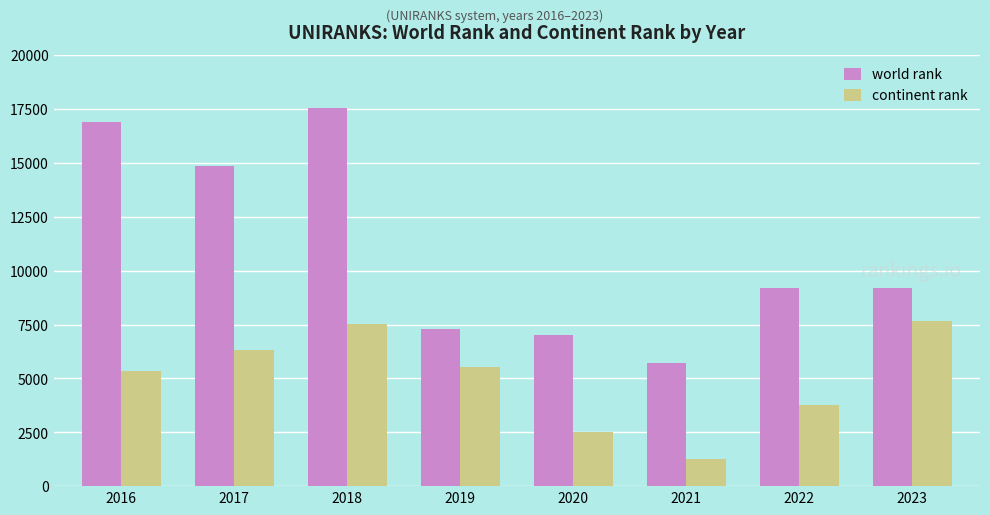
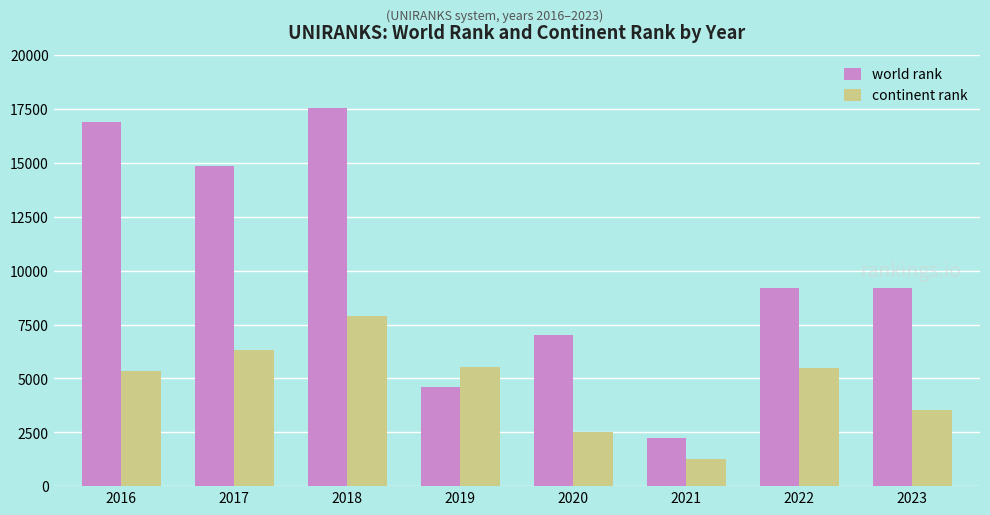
  {
    "world rank": {
      "2016": 16900,
      "2017": 14900,
      "2018": 17500,
-     "2019": 7300,
+     "2019": 4600,
      "2020": 7000,
-     "2021": 5700,
+     "2021": 2200,
      "2022": 9200,
      "2023": 9200
    },
    "continent rank": {
      "2016": 5300,
      "2017": 6300,
-     "2018": 7500,
+     "2018": 7900,
      "2019": 5500,
      "2020": 2500,
      "2021": 1300,
-     "2022": 3800,
-     "2023": 7700
+     "2022": 5500,
+     "2023": 3500
    }
  }
